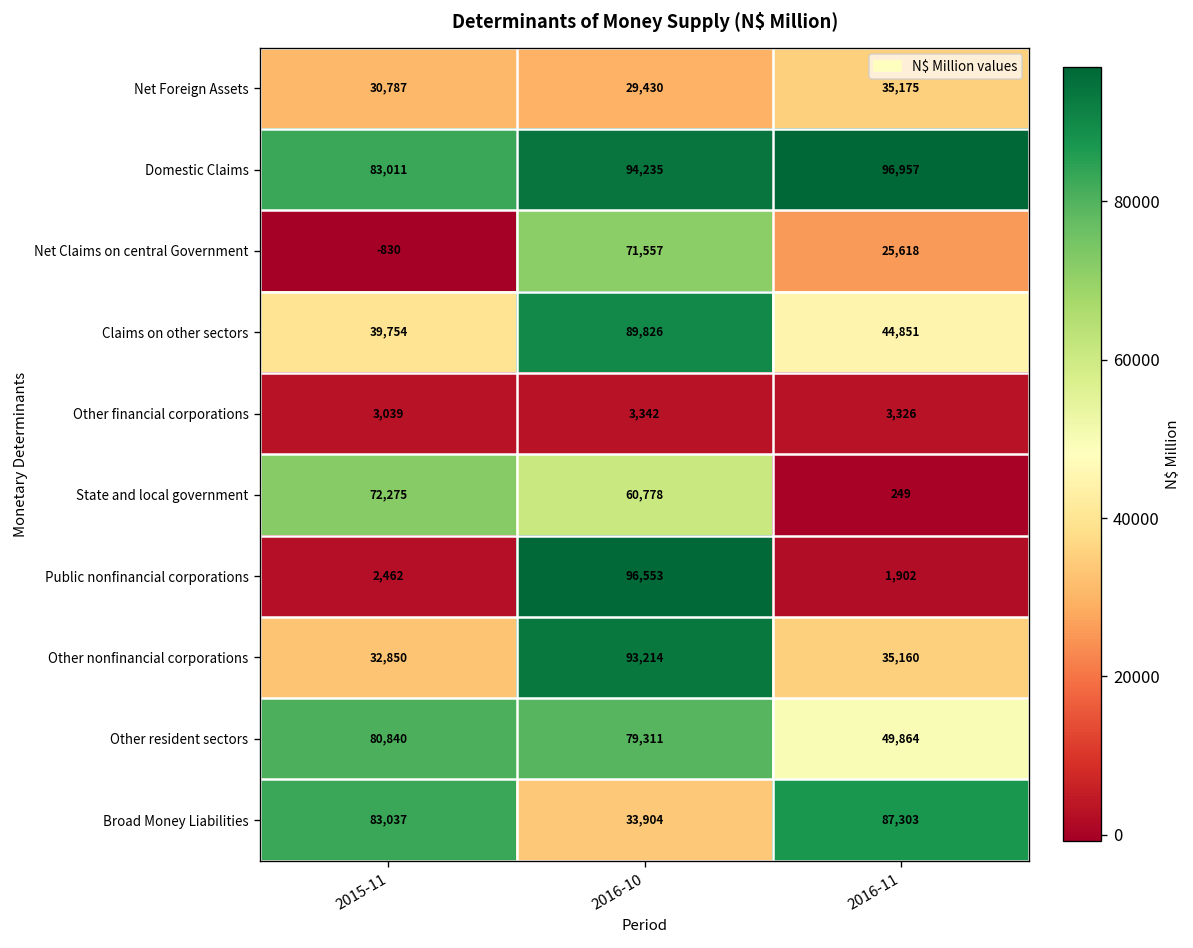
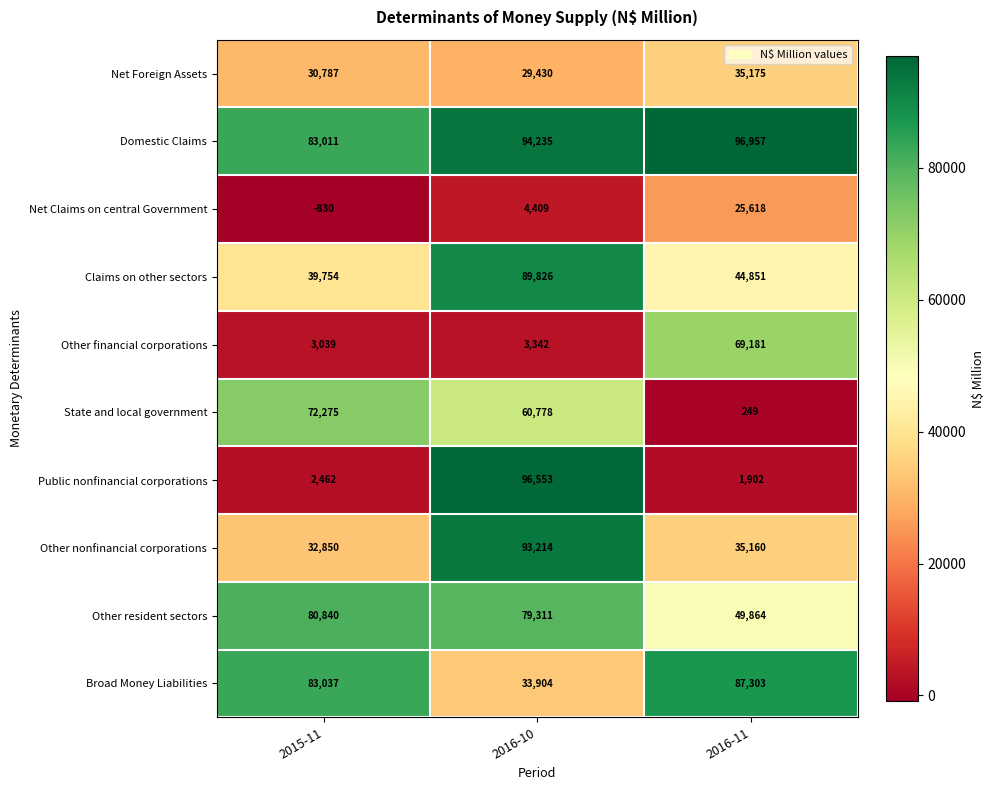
  {
    "Net Foreign Assets": {
      "2015-11": "30,787",
      "2016-10": "29,430",
      "2016-11": "35,175"
    },
    "Domestic Claims": {
      "2015-11": "83,011",
      "2016-10": "94,235",
      "2016-11": "96,957"
    },
    "Net Claims on central Government": {
      "2015-11": "-830",
-     "2016-10": "71,557",
+     "2016-10": "4,409",
      "2016-11": "25,618"
    },
    "Claims on other sectors": {
      "2015-11": "39,754",
      "2016-10": "89,826",
      "2016-11": "44,851"
    },
    "Other financial corporations": {
      "2015-11": "3,039",
      "2016-10": "3,342",
-     "2016-11": "3,326"
+     "2016-11": "69,181"
    },
    "State and local government": {
      "2015-11": "72,275",
      "2016-10": "60,778",
      "2016-11": "249"
    },
    "Public nonfinancial corporations": {
      "2015-11": "2,462",
      "2016-10": "96,553",
      "2016-11": "1,902"
    },
    "Other nonfinancial corporations": {
      "2015-11": "32,850",
      "2016-10": "93,214",
      "2016-11": "35,160"
    },
    "Other resident sectors": {
      "2015-11": "80,840",
      "2016-10": "79,311",
      "2016-11": "49,864"
    },
    "Broad Money Liabilities": {
      "2015-11": "83,037",
      "2016-10": "33,904",
      "2016-11": "87,303"
    }
  }
